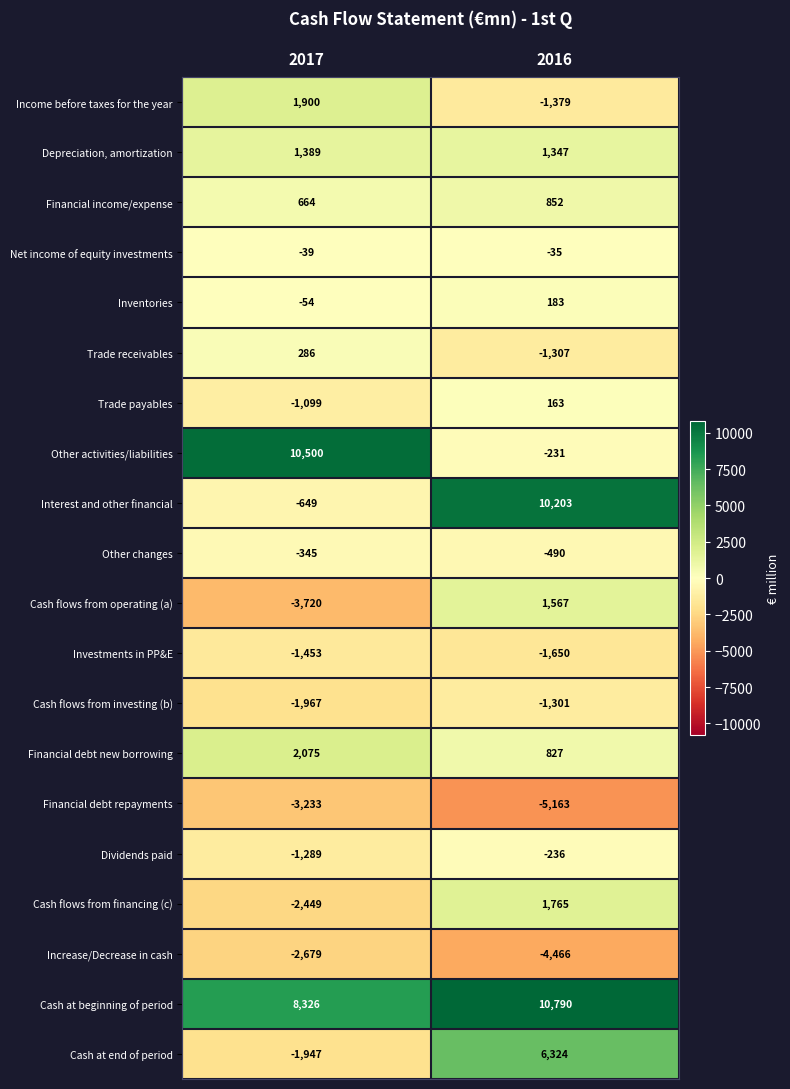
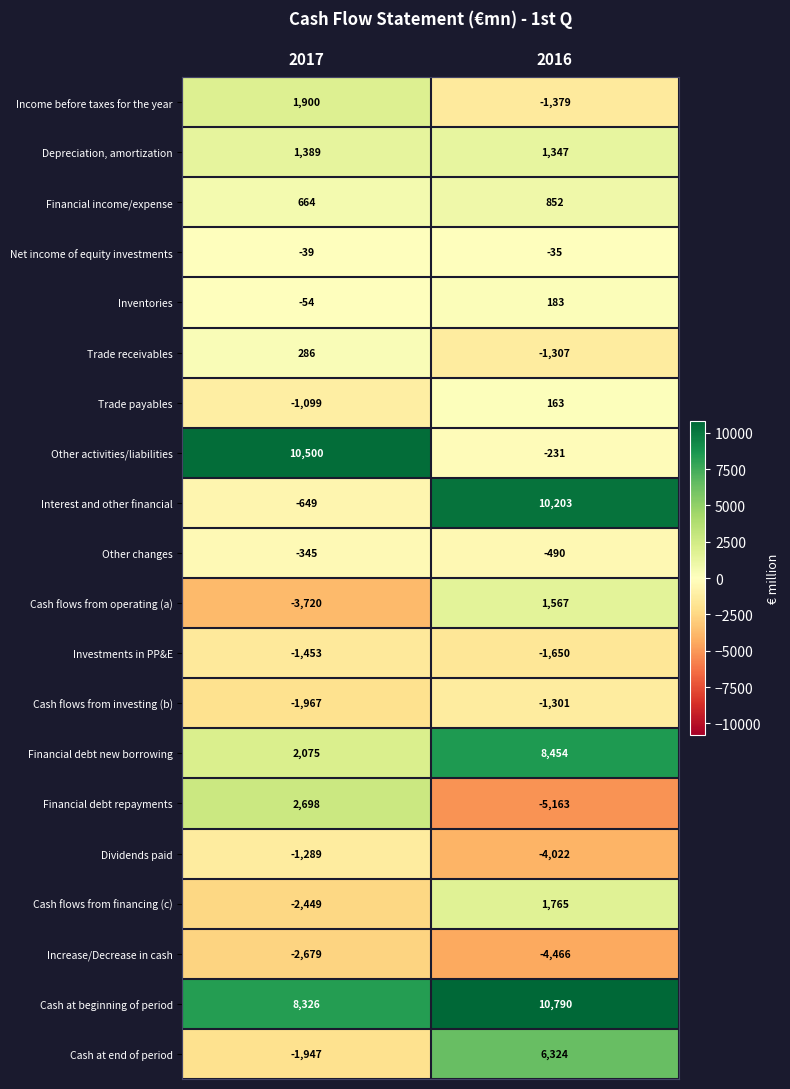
  {
    "Income before taxes for the year": {
      "2017": "1,900",
      "2016": "-1,379"
    },
    "Depreciation, amortization": {
      "2017": "1,389",
      "2016": "1,347"
    },
    "Financial income/expense": {
      "2017": "664",
      "2016": "852"
    },
    "Net income of equity investments": {
      "2017": "-39",
      "2016": "-35"
    },
    "Inventories": {
      "2017": "-54",
      "2016": "183"
    },
    "Trade receivables": {
      "2017": "286",
      "2016": "-1,307"
    },
    "Trade payables": {
      "2017": "-1,099",
      "2016": "163"
    },
    "Other activities/liabilities": {
      "2017": "10,500",
      "2016": "-231"
    },
    "Interest and other financial": {
      "2017": "-649",
      "2016": "10,203"
    },
    "Other changes": {
      "2017": "-345",
      "2016": "-490"
    },
    "Cash flows from operating (a)": {
      "2017": "-3,720",
      "2016": "1,567"
    },
    "Investments in PP&E": {
      "2017": "-1,453",
      "2016": "-1,650"
    },
    "Cash flows from investing (b)": {
      "2017": "-1,967",
      "2016": "-1,301"
    },
    "Financial debt new borrowing": {
      "2017": "2,075",
-     "2016": "827"
+     "2016": "8,454"
    },
    "Financial debt repayments": {
-     "2017": "-3,233",
+     "2017": "2,698",
      "2016": "-5,163"
    },
    "Dividends paid": {
      "2017": "-1,289",
-     "2016": "-236"
+     "2016": "-4,022"
    },
    "Cash flows from financing (c)": {
      "2017": "-2,449",
      "2016": "1,765"
    },
    "Increase/Decrease in cash": {
      "2017": "-2,679",
      "2016": "-4,466"
    },
    "Cash at beginning of period": {
      "2017": "8,326",
      "2016": "10,790"
    },
    "Cash at end of period": {
      "2017": "-1,947",
      "2016": "6,324"
    }
  }
